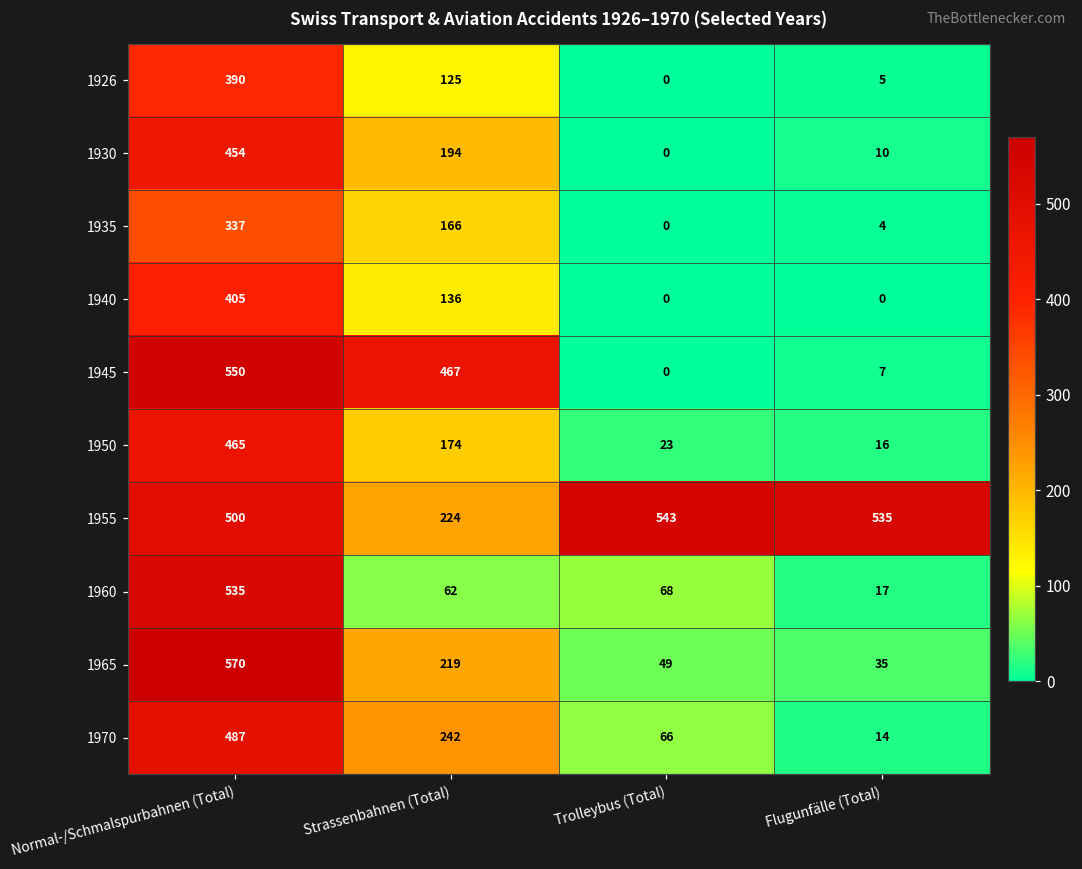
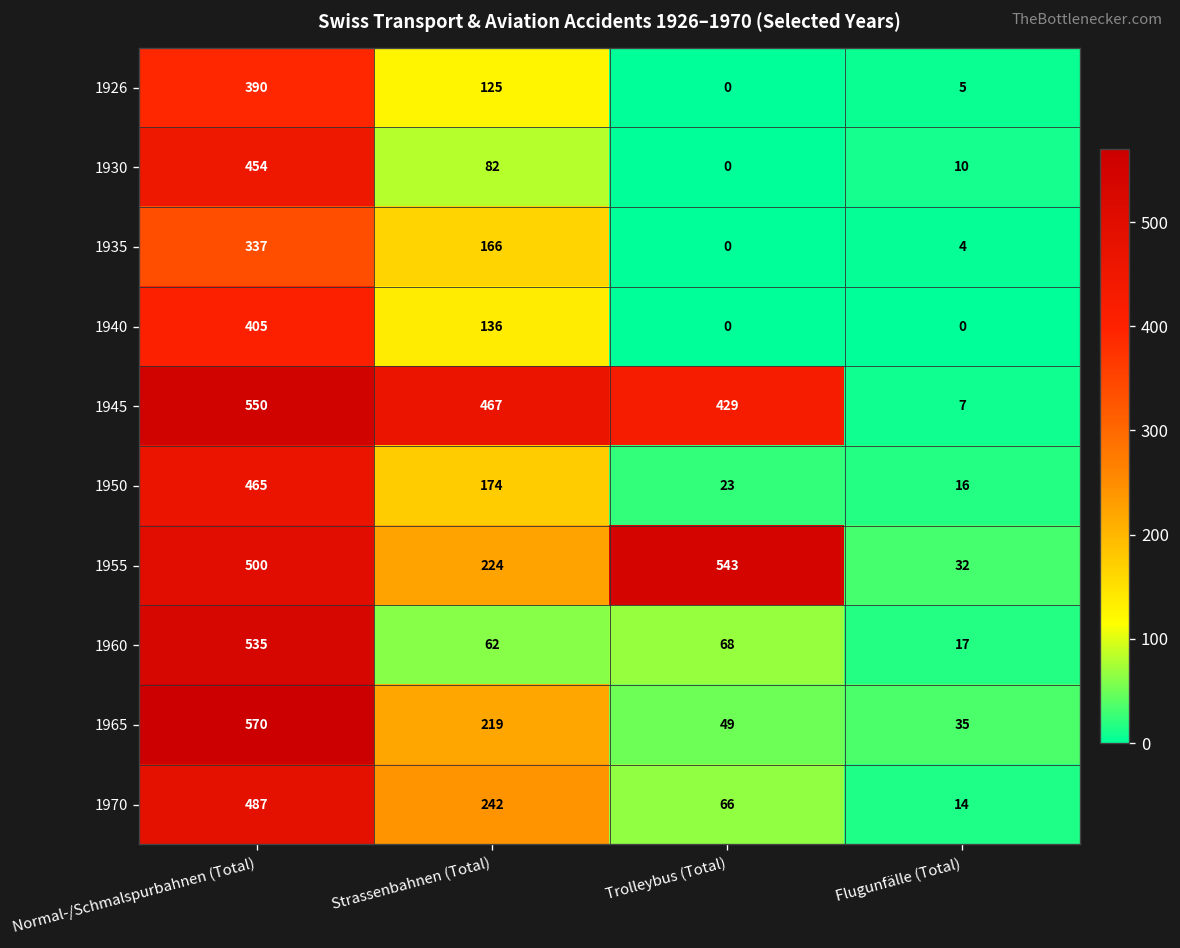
  {
    "1926": {
      "Normal-/Schmalspurbahnen (Total)": 390,
      "Strassenbahnen (Total)": 125,
      "Trolleybus (Total)": 0,
      "Flugunfälle (Total)": 5
    },
    "1930": {
      "Normal-/Schmalspurbahnen (Total)": 454,
-     "Strassenbahnen (Total)": 194,
+     "Strassenbahnen (Total)": 82,
      "Trolleybus (Total)": 0,
      "Flugunfälle (Total)": 10
    },
    "1935": {
      "Normal-/Schmalspurbahnen (Total)": 337,
      "Strassenbahnen (Total)": 166,
      "Trolleybus (Total)": 0,
      "Flugunfälle (Total)": 4
    },
    "1940": {
      "Normal-/Schmalspurbahnen (Total)": 405,
      "Strassenbahnen (Total)": 136,
      "Trolleybus (Total)": 0,
      "Flugunfälle (Total)": 0
    },
    "1945": {
      "Normal-/Schmalspurbahnen (Total)": 550,
      "Strassenbahnen (Total)": 467,
-     "Trolleybus (Total)": 0,
+     "Trolleybus (Total)": 429,
      "Flugunfälle (Total)": 7
    },
    "1950": {
      "Normal-/Schmalspurbahnen (Total)": 465,
      "Strassenbahnen (Total)": 174,
      "Trolleybus (Total)": 23,
      "Flugunfälle (Total)": 16
    },
    "1955": {
      "Normal-/Schmalspurbahnen (Total)": 500,
      "Strassenbahnen (Total)": 224,
      "Trolleybus (Total)": 543,
-     "Flugunfälle (Total)": 535
+     "Flugunfälle (Total)": 32
    },
    "1960": {
      "Normal-/Schmalspurbahnen (Total)": 535,
      "Strassenbahnen (Total)": 62,
      "Trolleybus (Total)": 68,
      "Flugunfälle (Total)": 17
    },
    "1965": {
      "Normal-/Schmalspurbahnen (Total)": 570,
      "Strassenbahnen (Total)": 219,
      "Trolleybus (Total)": 49,
      "Flugunfälle (Total)": 35
    },
    "1970": {
      "Normal-/Schmalspurbahnen (Total)": 487,
      "Strassenbahnen (Total)": 242,
      "Trolleybus (Total)": 66,
      "Flugunfälle (Total)": 14
    }
  }
